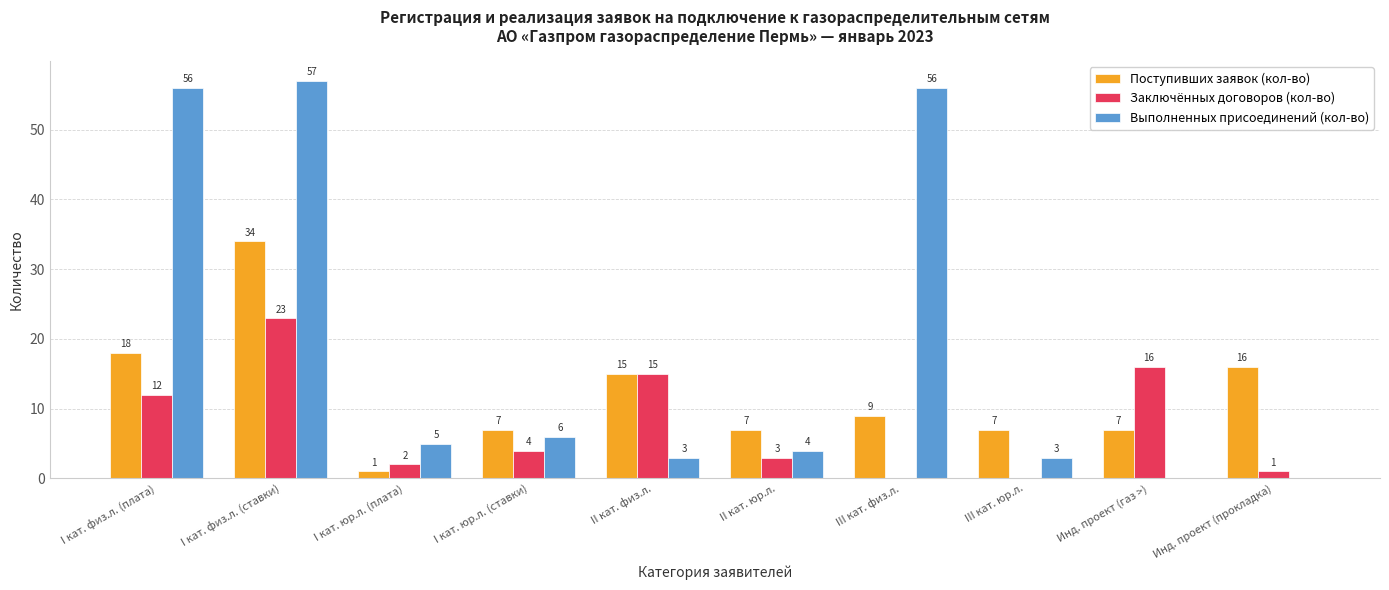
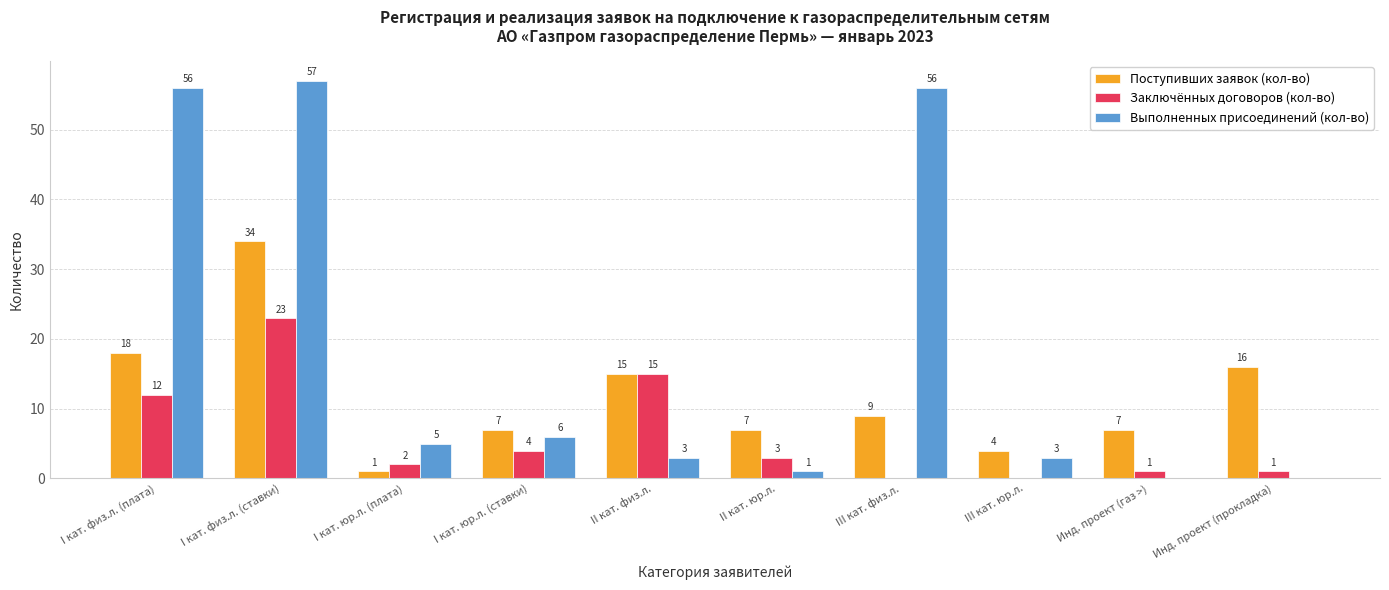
  {
    "Поступивших заявок (кол-во)": {
      "I кат. физ.л. (плата)": 18,
      "I кат. физ.л. (ставки)": 34,
      "I кат. юр.л. (плата)": 1,
      "I кат. юр.л. (ставки)": 7,
      "II кат. физ.л.": 15,
      "II кат. юр.л.": 7,
      "III кат. физ.л.": 9,
-     "III кат. юр.л.": 7,
+     "III кат. юр.л.": 4,
      "Инд. проект (газ >)": 7,
      "Инд. проект (прокладка)": 16
    },
    "Заключённых договоров (кол-во)": {
      "I кат. физ.л. (плата)": 12,
      "I кат. физ.л. (ставки)": 23,
      "I кат. юр.л. (плата)": 2,
      "I кат. юр.л. (ставки)": 4,
      "II кат. физ.л.": 15,
      "II кат. юр.л.": 3,
-     "Инд. проект (газ >)": 16,
+     "Инд. проект (газ >)": 1,
      "Инд. проект (прокладка)": 1
    },
    "Выполненных присоединений (кол-во)": {
      "I кат. физ.л. (плата)": 56,
      "I кат. физ.л. (ставки)": 57,
      "I кат. юр.л. (плата)": 5,
      "I кат. юр.л. (ставки)": 6,
      "II кат. физ.л.": 3,
-     "II кат. юр.л.": 4,
+     "II кат. юр.л.": 1,
      "III кат. физ.л.": 56,
      "III кат. юр.л.": 3
    }
  }
